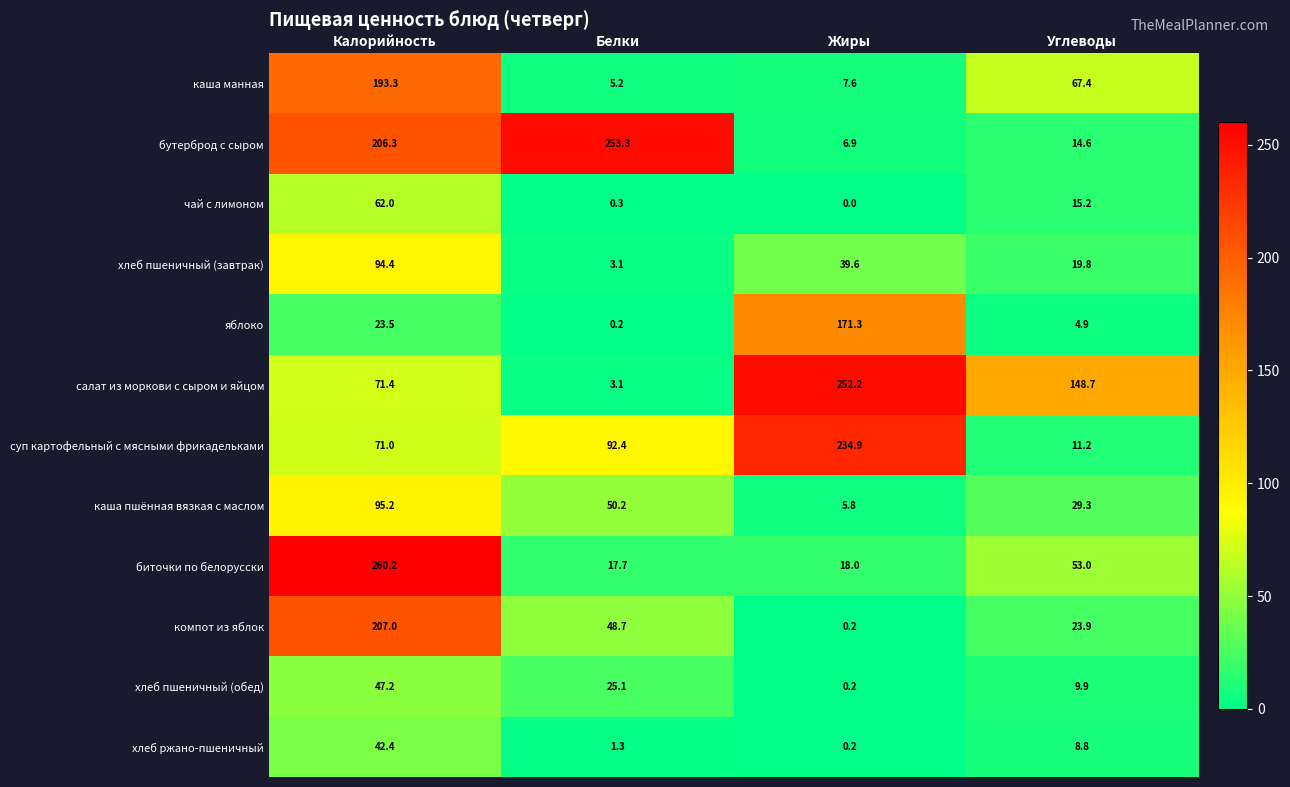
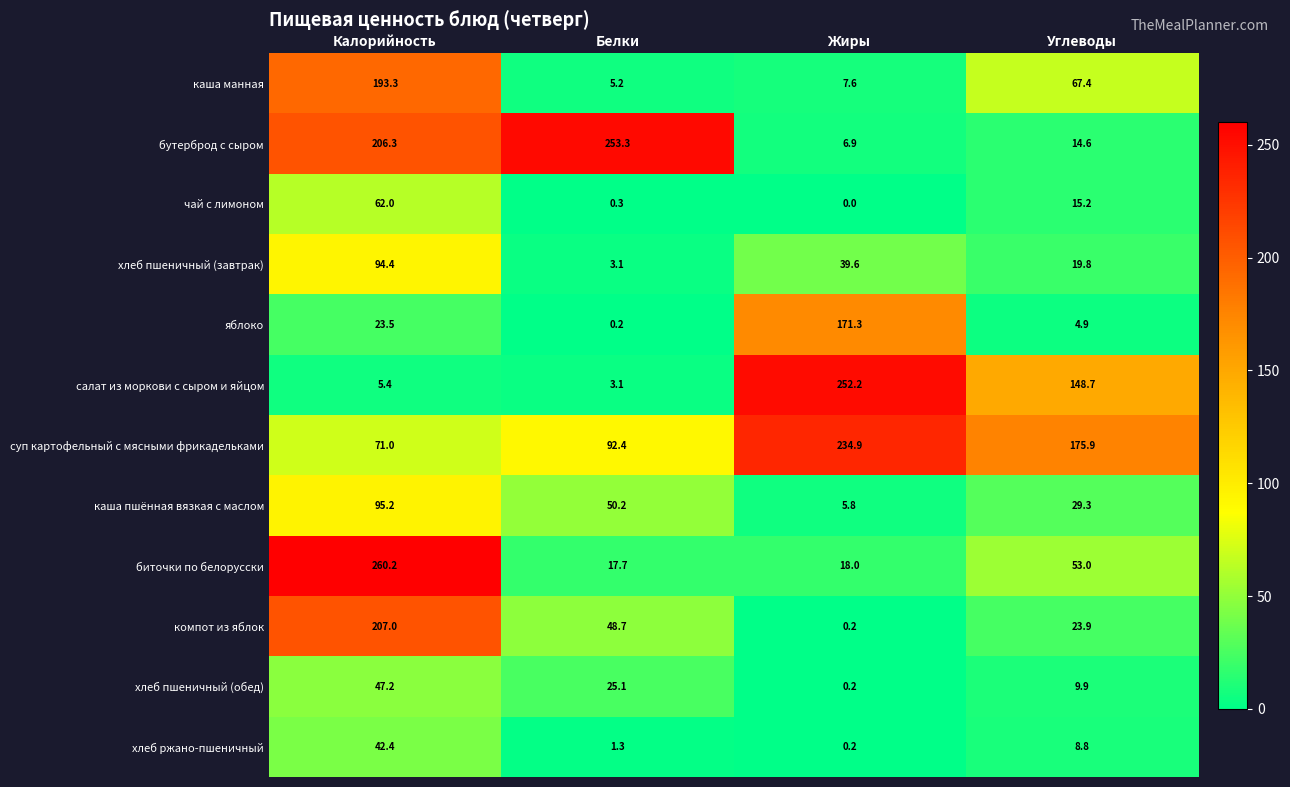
  {
    "каша манная": {
      "Калорийность": 193.3,
      "Белки": 5.2,
      "Жиры": 7.6,
      "Углеводы": 67.4
    },
    "бутерброд с сыром": {
      "Калорийность": 206.3,
      "Белки": 253.3,
      "Жиры": 6.9,
      "Углеводы": 14.6
    },
    "чай с лимоном": {
      "Калорийность": 62.0,
      "Белки": 0.3,
      "Жиры": 0.0,
      "Углеводы": 15.2
    },
    "хлеб пшеничный (завтрак)": {
      "Калорийность": 94.4,
      "Белки": 3.1,
      "Жиры": 39.6,
      "Углеводы": 19.8
    },
    "яблоко": {
      "Калорийность": 23.5,
      "Белки": 0.2,
      "Жиры": 171.3,
      "Углеводы": 4.9
    },
    "салат из моркови с сыром и яйцом": {
-     "Калорийность": 71.4,
+     "Калорийность": 5.4,
      "Белки": 3.1,
      "Жиры": 252.2,
      "Углеводы": 148.7
    },
    "суп картофельный с мясными фрикадельками": {
      "Калорийность": 71.0,
      "Белки": 92.4,
      "Жиры": 234.9,
-     "Углеводы": 11.2
+     "Углеводы": 175.9
    },
    "каша пшённая вязкая с маслом": {
      "Калорийность": 95.2,
      "Белки": 50.2,
      "Жиры": 5.8,
      "Углеводы": 29.3
    },
    "биточки по белорусски": {
      "Калорийность": 260.2,
      "Белки": 17.7,
      "Жиры": 18.0,
      "Углеводы": 53.0
    },
    "компот из яблок": {
      "Калорийность": 207.0,
      "Белки": 48.7,
      "Жиры": 0.2,
      "Углеводы": 23.9
    },
    "хлеб пшеничный (обед)": {
      "Калорийность": 47.2,
      "Белки": 25.1,
      "Жиры": 0.2,
      "Углеводы": 9.9
    },
    "хлеб ржано-пшеничный": {
      "Калорийность": 42.4,
      "Белки": 1.3,
      "Жиры": 0.2,
      "Углеводы": 8.8
    }
  }
